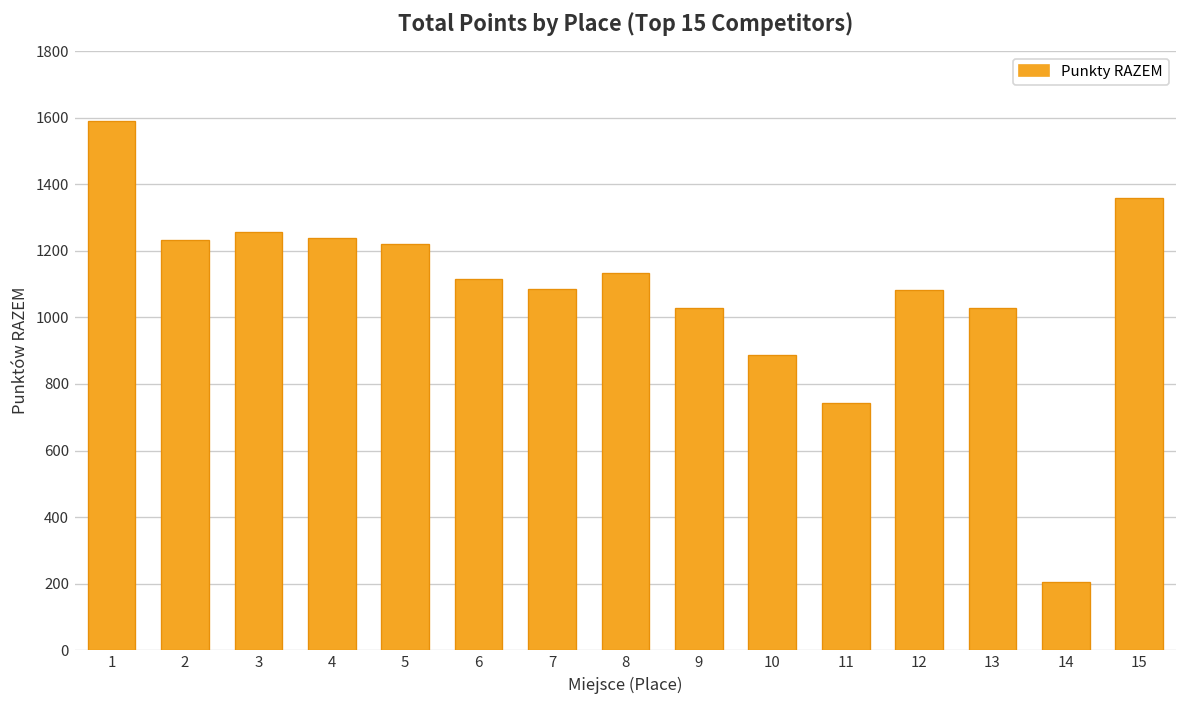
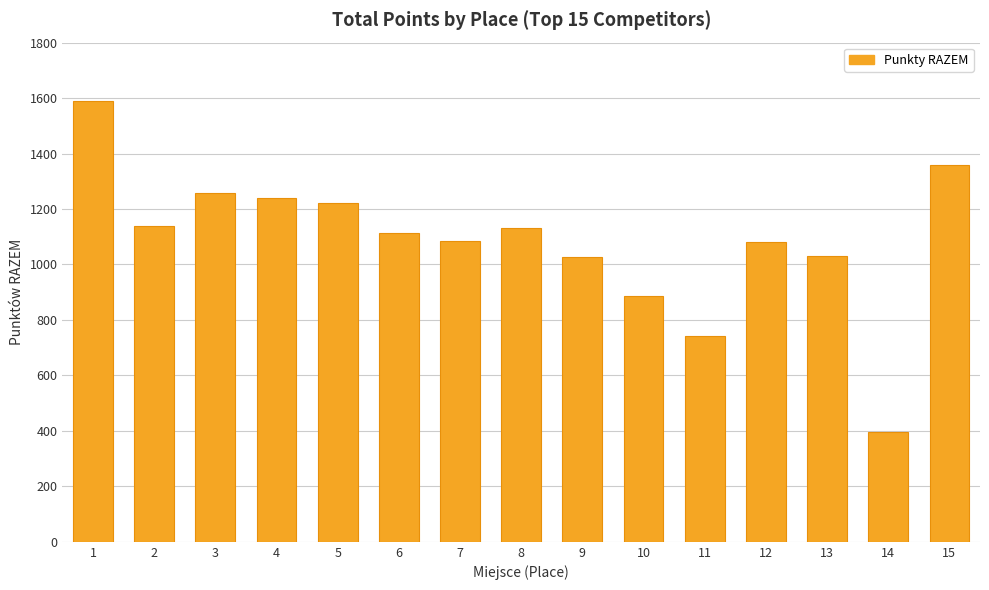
  {
    "1": 1590,
-   "2": 1230,
+   "2": 1140,
    "3": 1260,
    "4": 1240,
    "5": 1220,
    "6": 1110,
    "7": 1090,
    "8": 1130,
    "9": 1030,
    "10": 890,
    "11": 740,
    "12": 1080,
    "13": 1030,
-   "14": 210,
+   "14": 400,
    "15": 1360
  }
